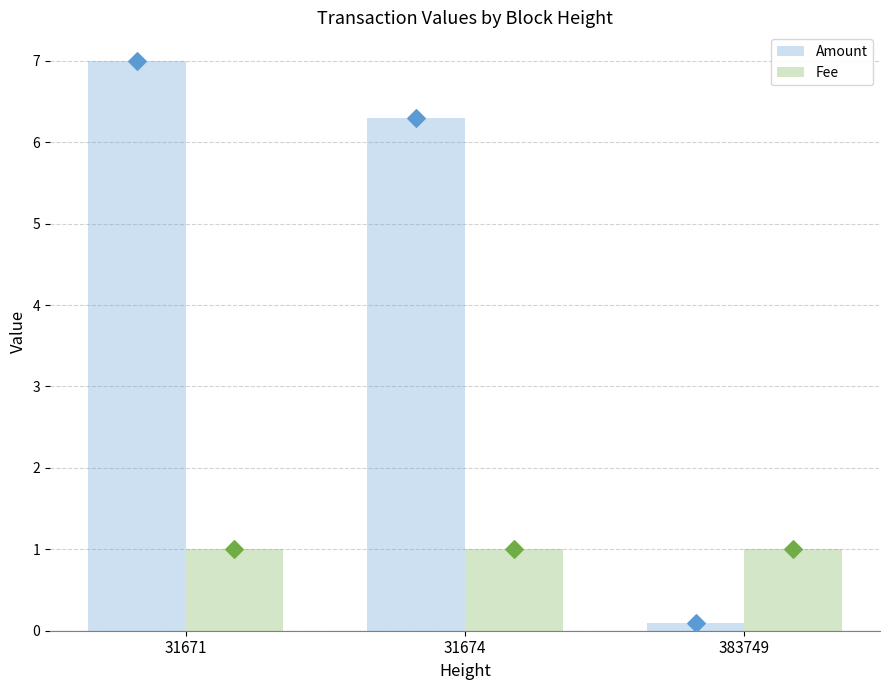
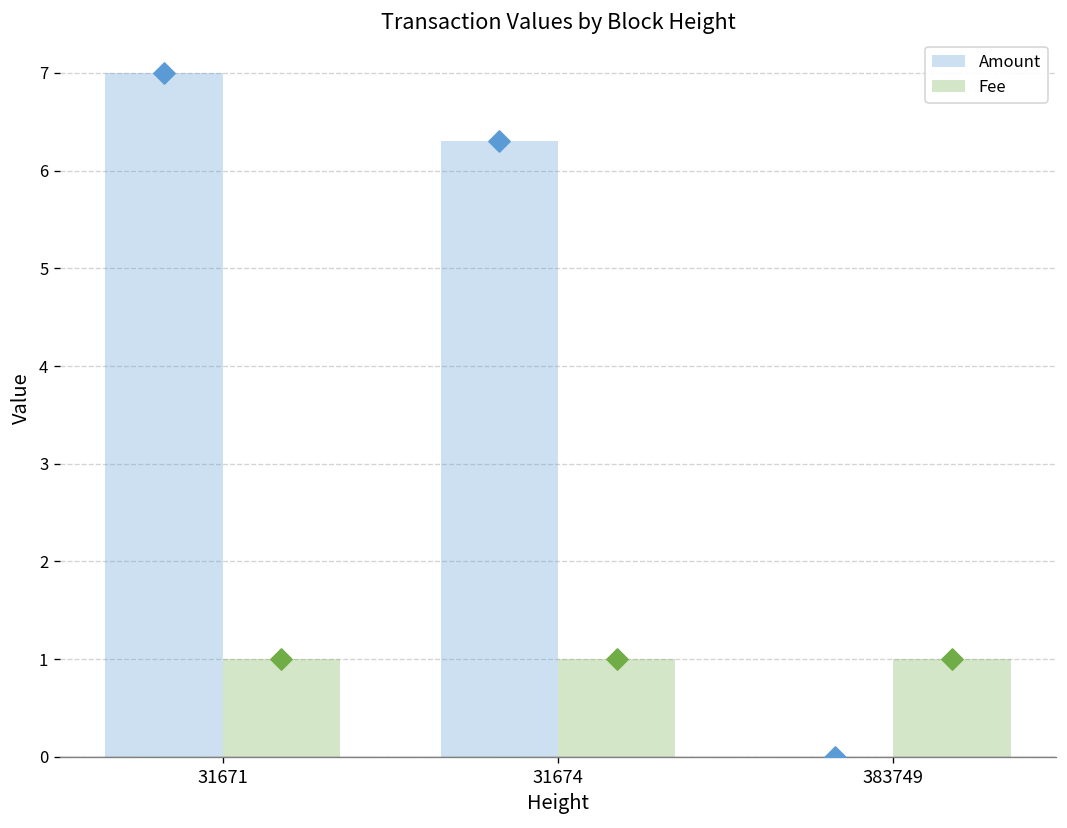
  {
    "Amount": {
      "31671": 7.0,
      "31674": 6.3,
-     "383749": 0.1
+     "383749": 0.0
    },
    "Fee": {
      "31671": 1.0,
      "31674": 1.0,
      "383749": 1.0
    }
  }
